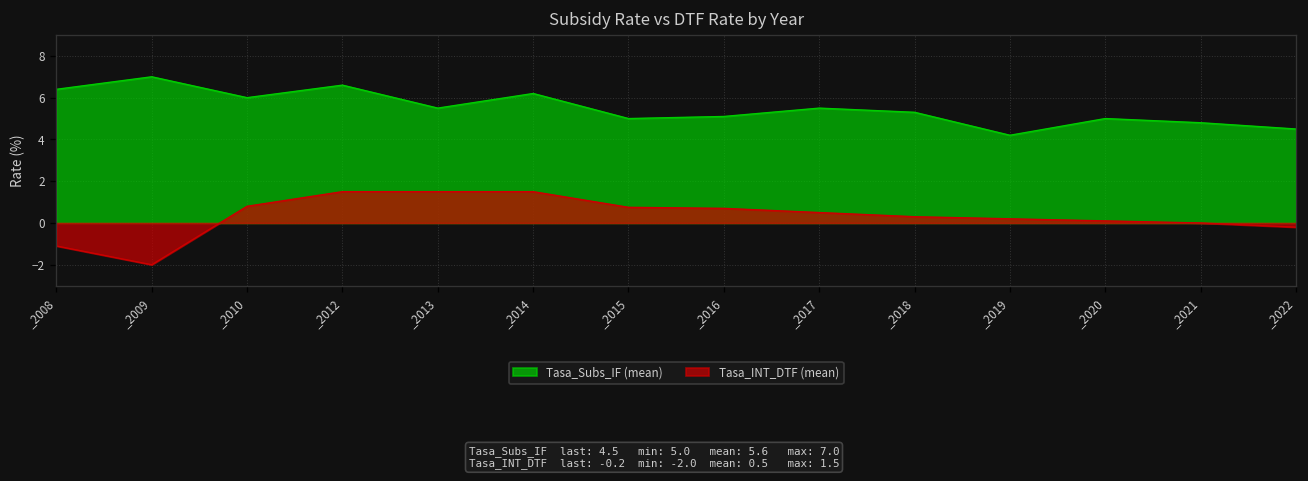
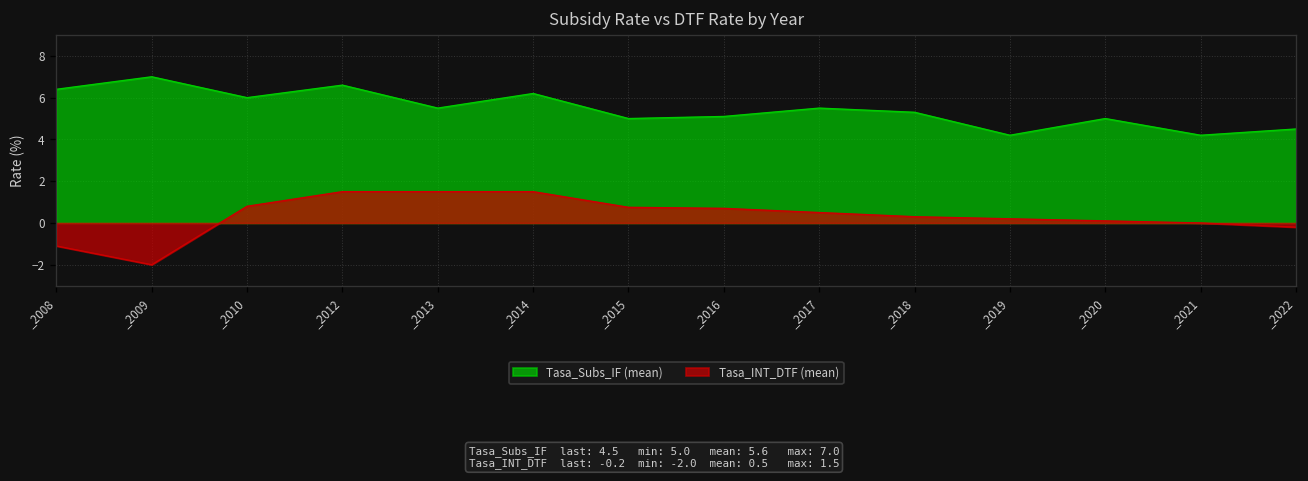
  {
    "Tasa_Subs_IF (mean)": {
      "_2008": 6.4,
      "_2009": 7.0,
      "_2010": 6.0,
      "_2012": 6.6,
      "_2013": 5.5,
      "_2014": 6.2,
      "_2015": 5.0,
      "_2016": 5.1,
      "_2017": 5.5,
      "_2018": 5.3,
      "_2019": 4.2,
      "_2020": 5.0,
-     "_2021": 4.8,
+     "_2021": 4.2,
      "_2022": 4.5
    }
  }
